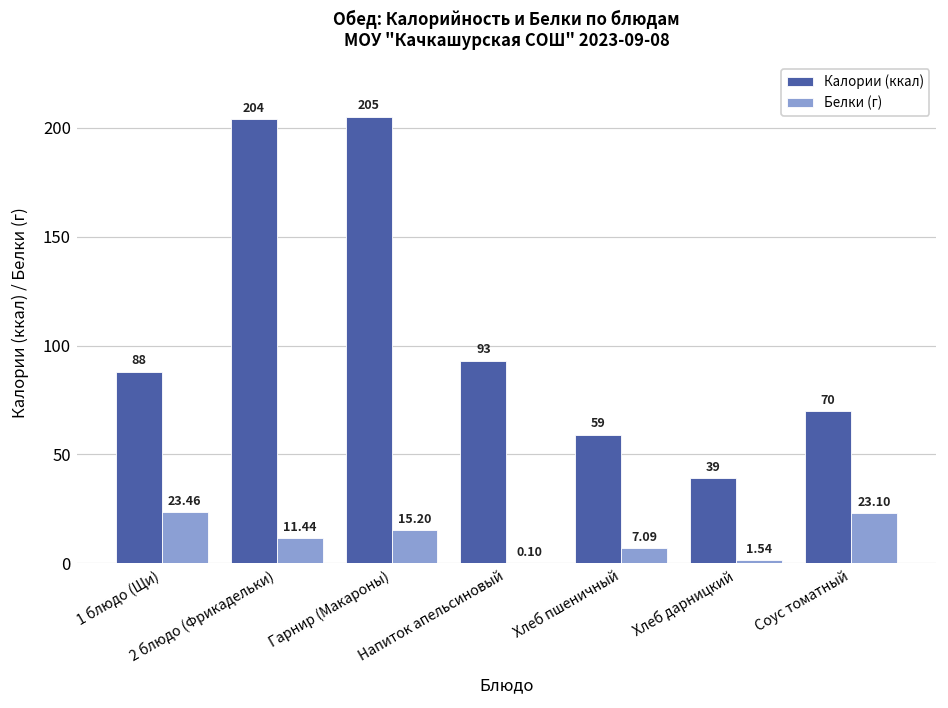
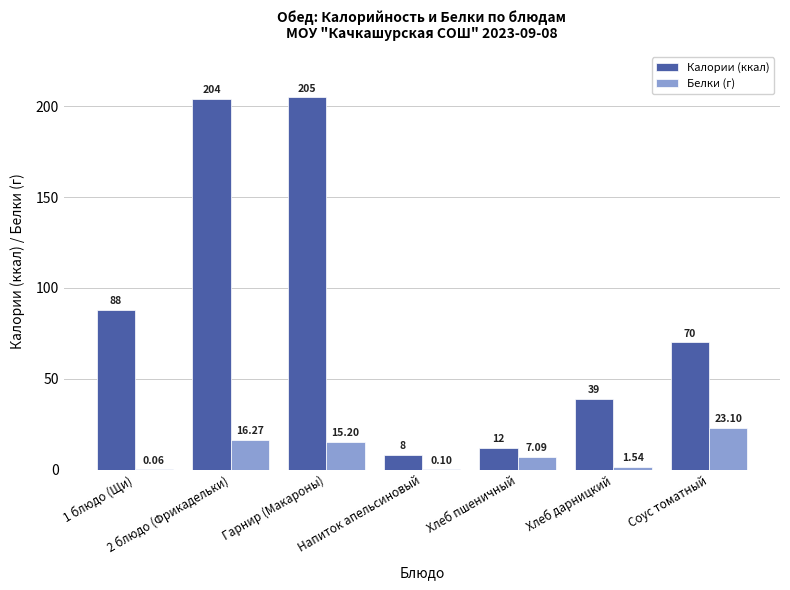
  {
    "Калории (ккал)": {
      "1 блюдо (Щи)": 88,
      "2 блюдо (Фрикадельки)": 204,
      "Гарнир (Макароны)": 205,
-     "Напиток апельсиновый": 93,
-     "Хлеб пшеничный": 59,
+     "Напиток апельсиновый": 8,
+     "Хлеб пшеничный": 12,
      "Хлеб дарницкий": 39,
      "Соус томатный": 70
    },
    "Белки (г)": {
-     "1 блюдо (Щи)": 23.46,
-     "2 блюдо (Фрикадельки)": 11.44,
+     "1 блюдо (Щи)": 0.06,
+     "2 блюдо (Фрикадельки)": 16.27,
      "Гарнир (Макароны)": 15.20,
      "Напиток апельсиновый": 0.10,
      "Хлеб пшеничный": 7.09,
      "Хлеб дарницкий": 1.54,
      "Соус томатный": 23.10
    }
  }
